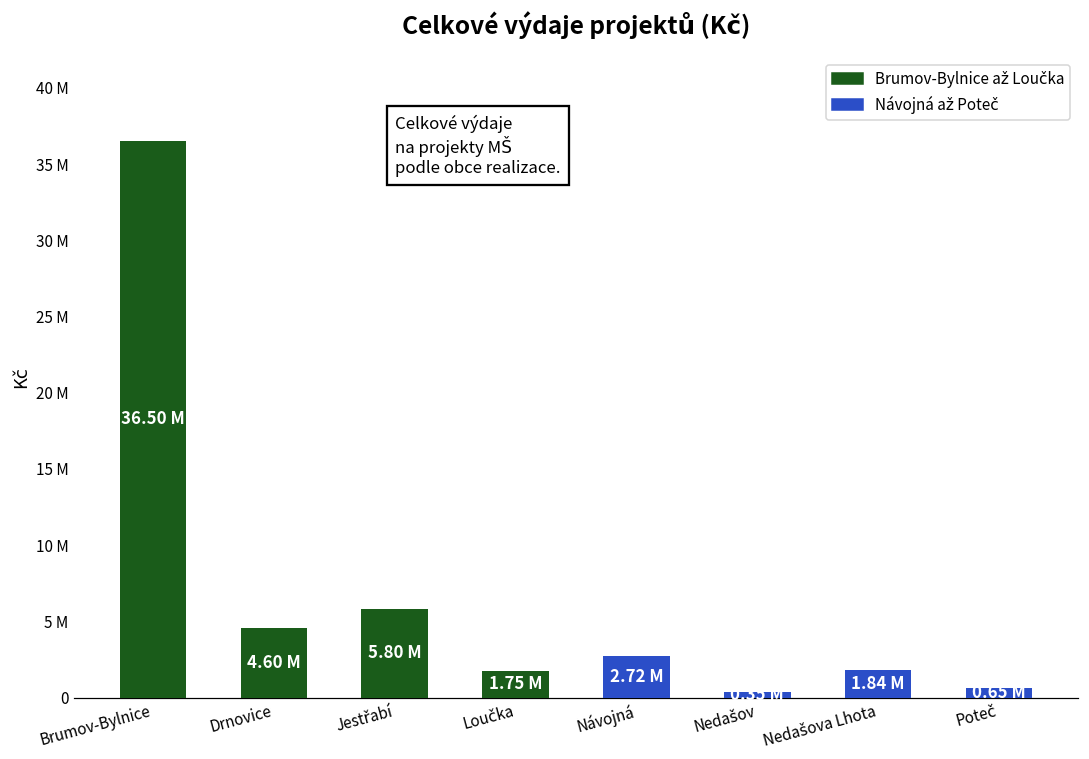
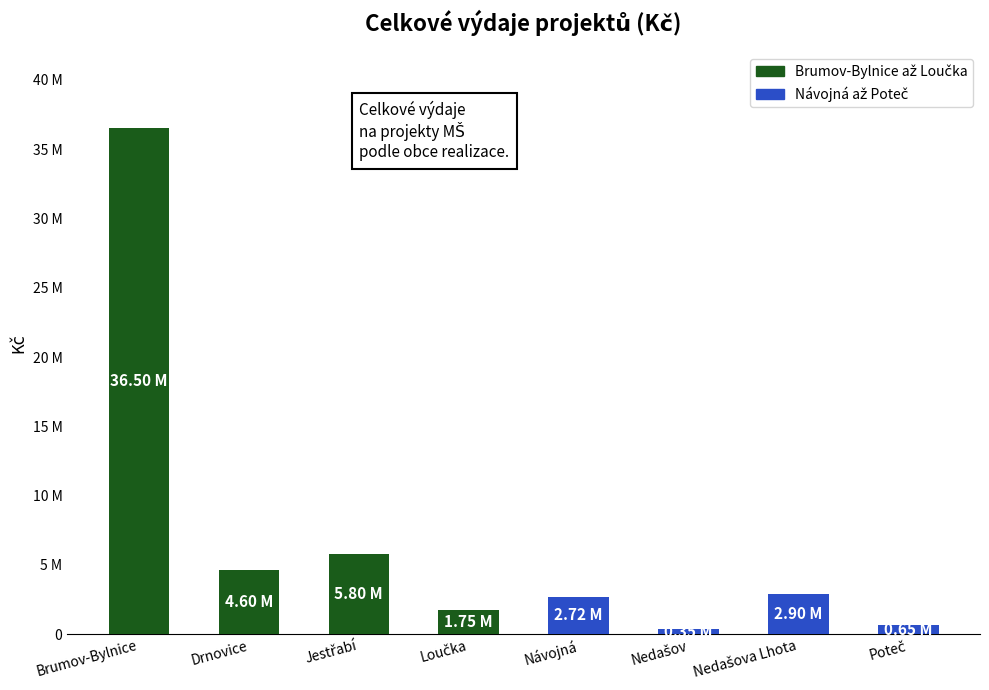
  {
-   "Nedašova Lhota": 1.84
+   "Nedašova Lhota": 2.90
  }
